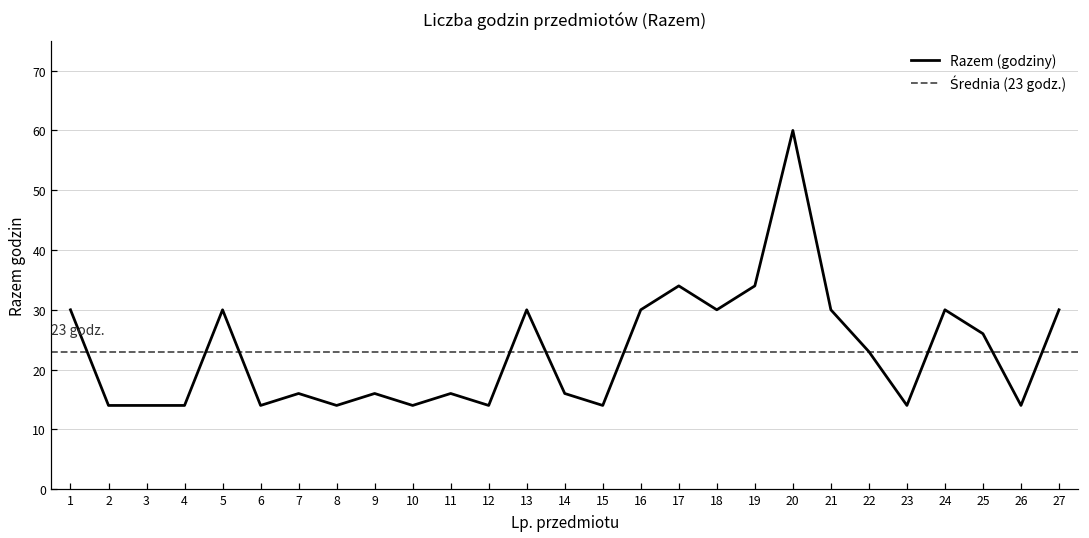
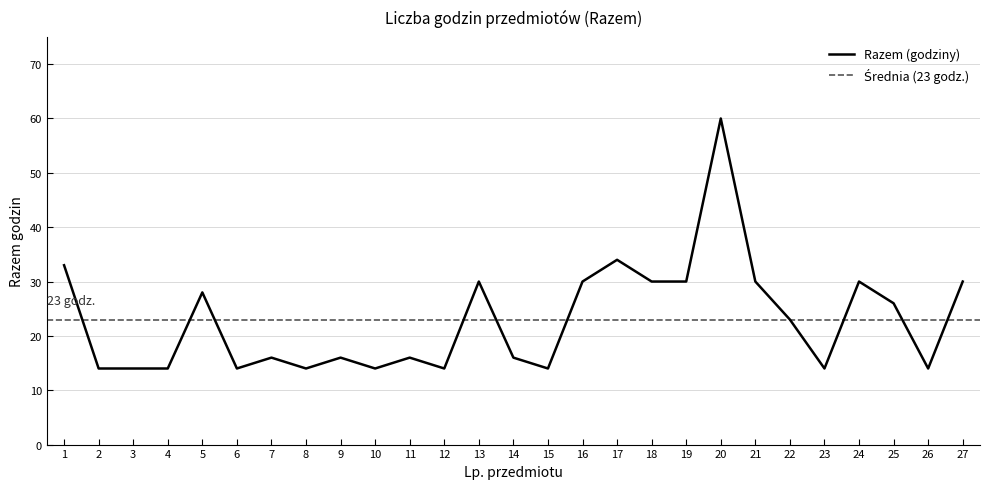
  {
-   "1": 30,
+   "1": 33,
    "2": 14,
    "3": 14,
    "4": 14,
-   "5": 30,
+   "5": 28,
    "6": 14,
    "7": 16,
    "8": 14,
    "9": 16,
    "10": 14,
    "11": 16,
    "12": 14,
    "13": 30,
    "14": 16,
    "15": 14,
    "16": 30,
    "17": 34,
    "18": 30,
-   "19": 34,
+   "19": 30,
    "20": 60,
    "21": 30,
    "22": 23,
    "23": 14,
    "24": 30,
    "25": 26,
    "26": 14,
    "27": 30
  }
